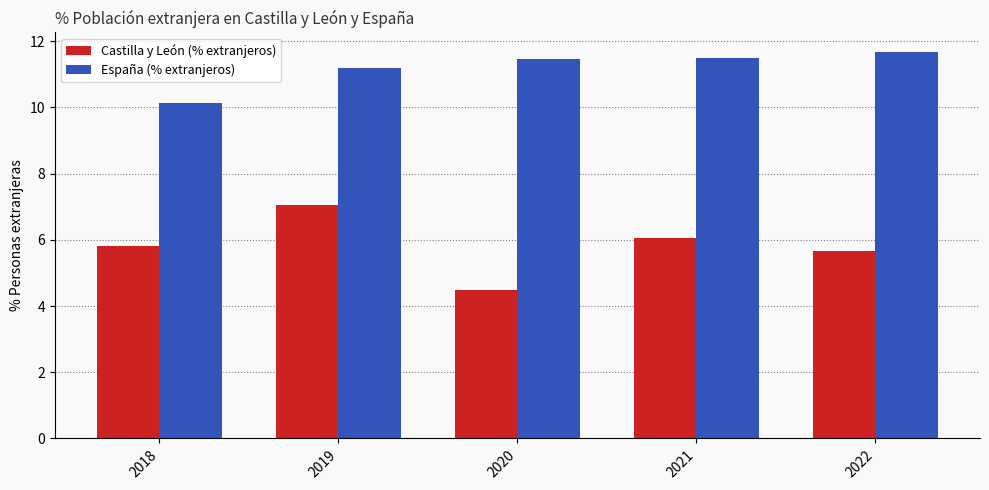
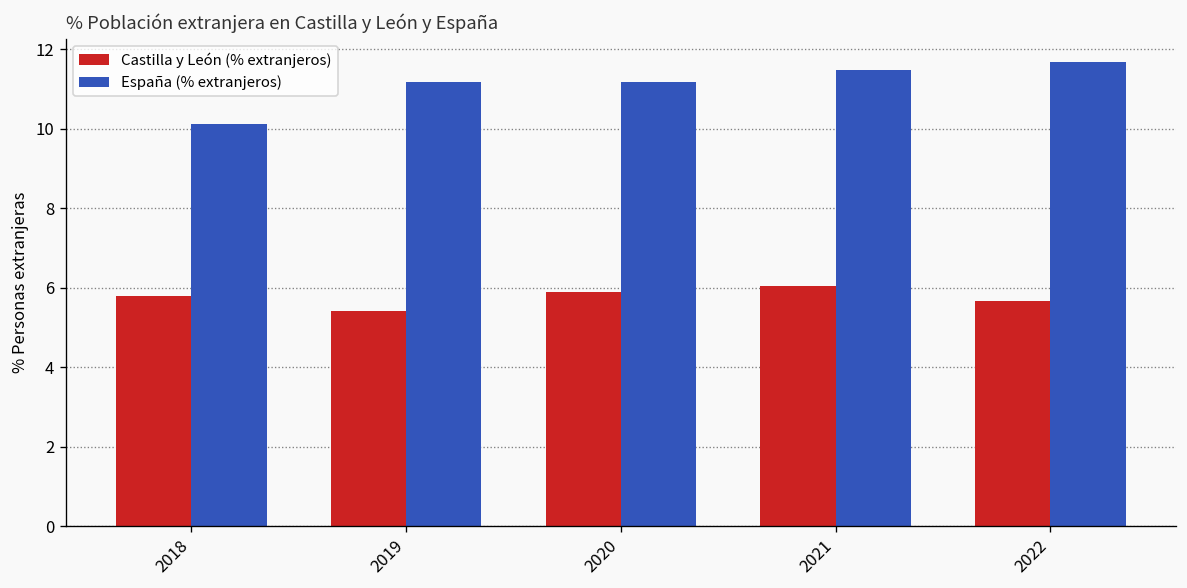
  {
    "Castilla y León (% extranjeros)": {
      "2018": 5.8,
-     "2019": 7.1,
-     "2020": 4.5,
+     "2019": 5.4,
+     "2020": 5.9,
      "2021": 6.1,
      "2022": 5.7
    },
    "España (% extranjeros)": {
      "2018": 10.1,
      "2019": 11.2,
-     "2020": 11.5,
+     "2020": 11.2,
      "2021": 11.5,
      "2022": 11.7
    }
  }
